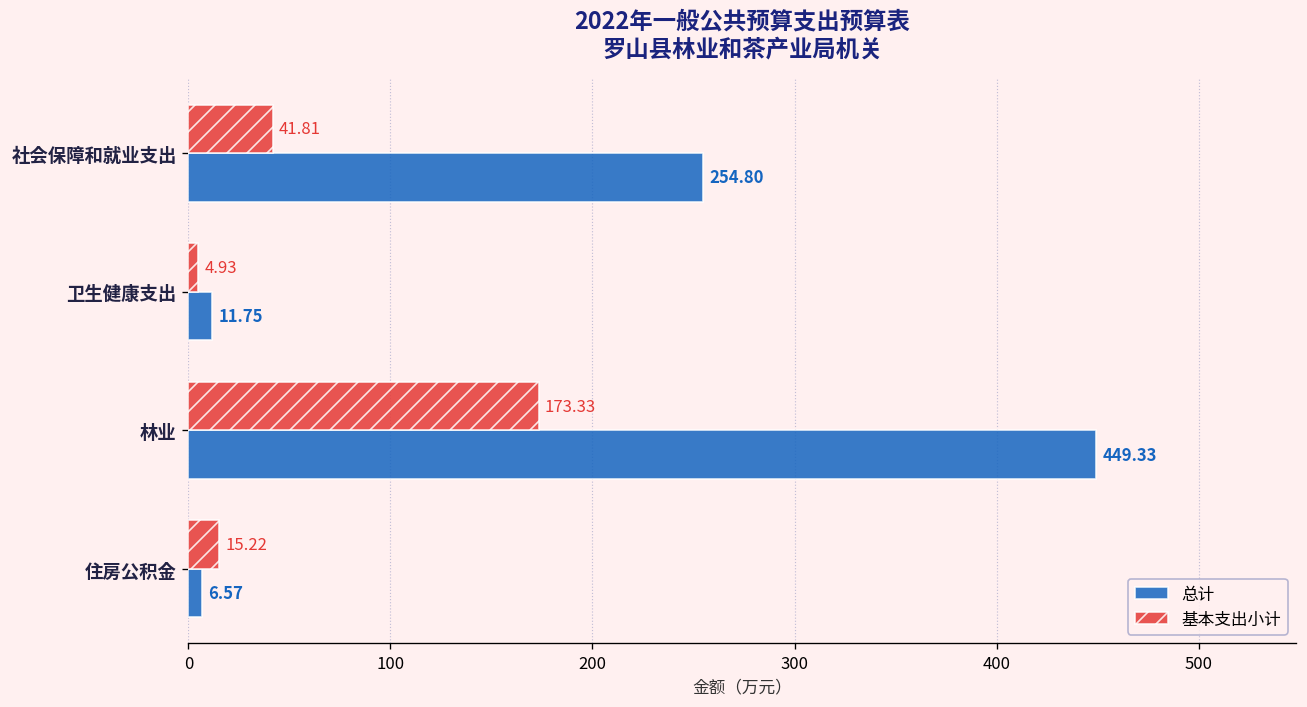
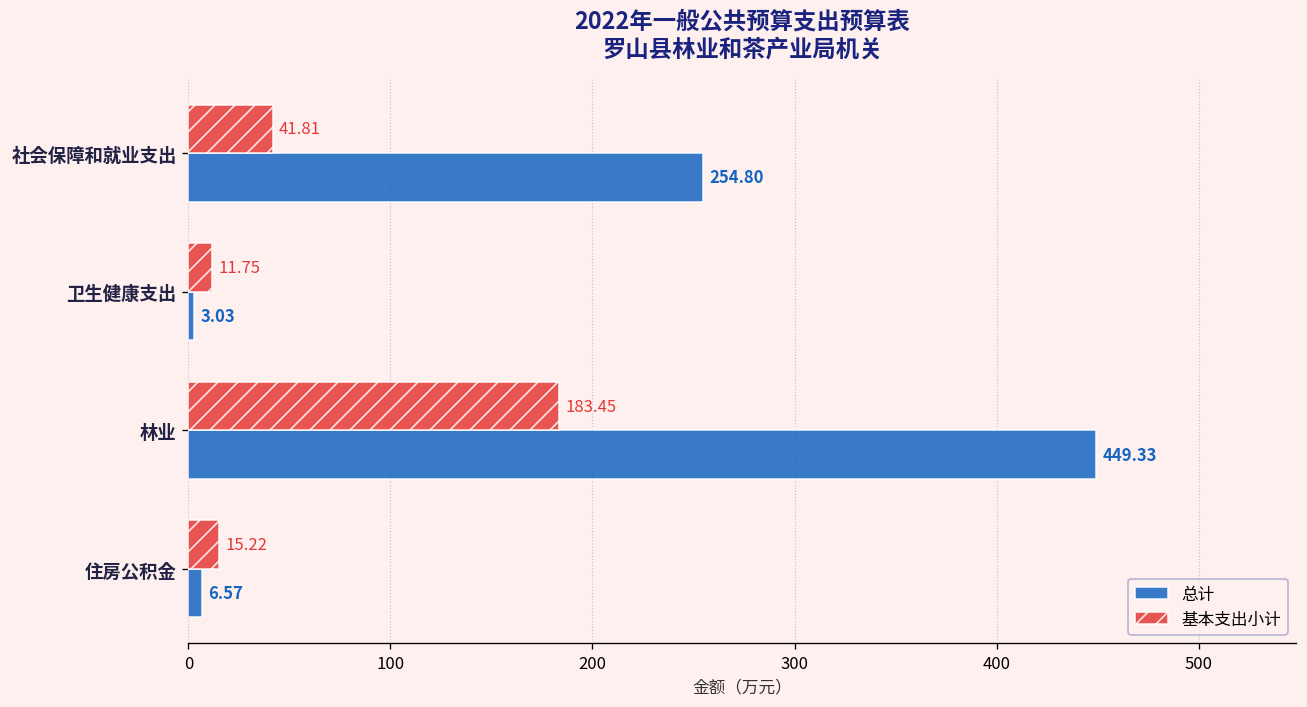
  {
    "总计": {
      "社会保障和就业支出": 254.80,
-     "卫生健康支出": 11.75,
+     "卫生健康支出": 3.03,
      "林业": 449.33,
      "住房公积金": 6.57
    },
    "基本支出小计": {
      "社会保障和就业支出": 41.81,
-     "卫生健康支出": 4.93,
-     "林业": 173.33,
+     "卫生健康支出": 11.75,
+     "林业": 183.45,
      "住房公积金": 15.22
    }
  }
